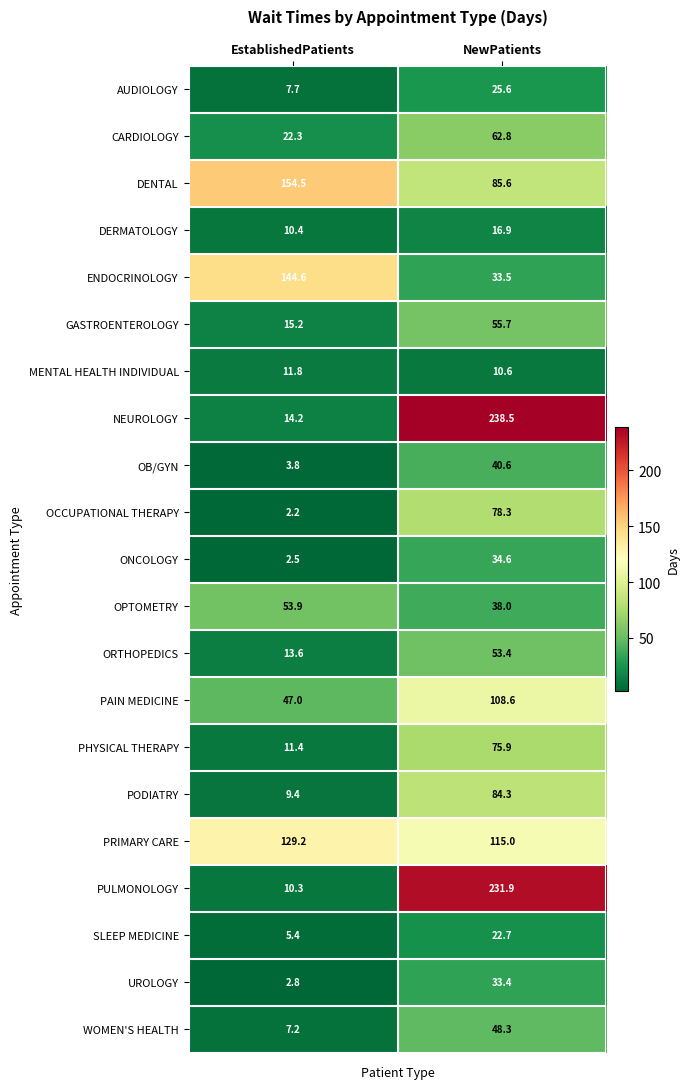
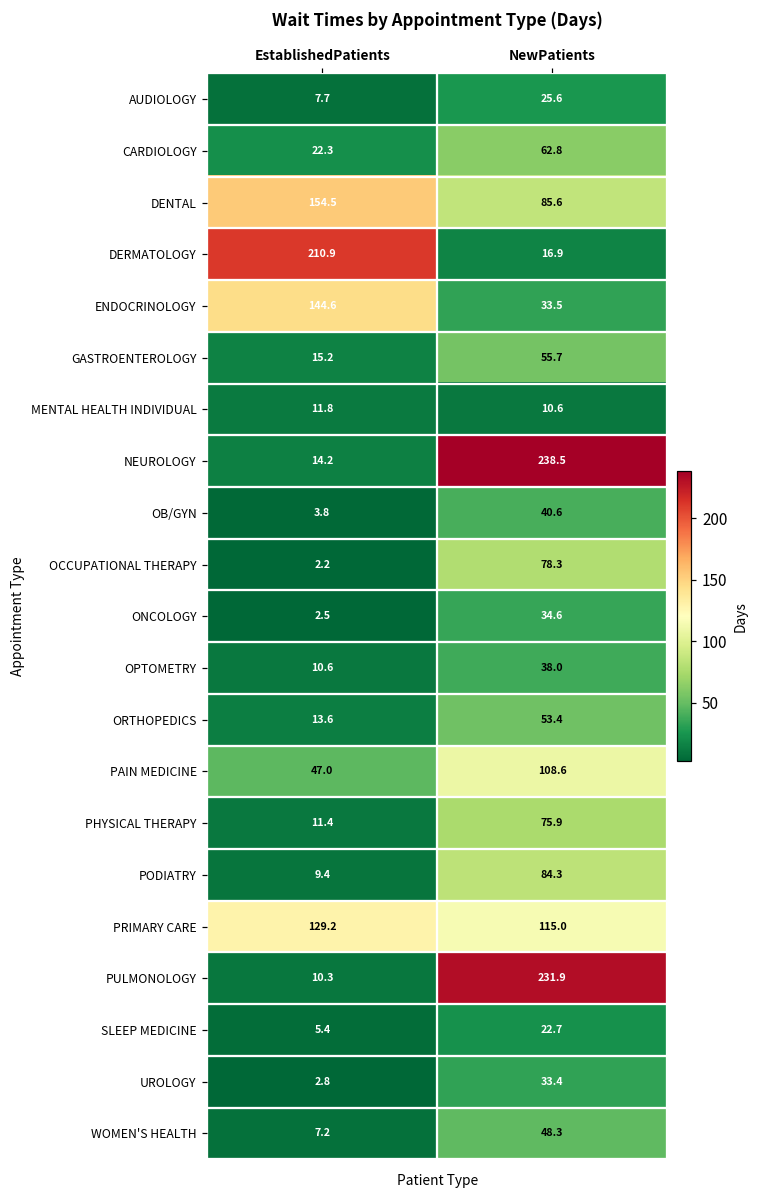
  {
    "AUDIOLOGY": {
      "EstablishedPatients": 7.7,
      "NewPatients": 25.6
    },
    "CARDIOLOGY": {
      "EstablishedPatients": 22.3,
      "NewPatients": 62.8
    },
    "DENTAL": {
      "EstablishedPatients": 154.5,
      "NewPatients": 85.6
    },
    "DERMATOLOGY": {
-     "EstablishedPatients": 10.4,
+     "EstablishedPatients": 210.9,
      "NewPatients": 16.9
    },
    "ENDOCRINOLOGY": {
      "EstablishedPatients": 144.6,
      "NewPatients": 33.5
    },
    "GASTROENTEROLOGY": {
      "EstablishedPatients": 15.2,
      "NewPatients": 55.7
    },
    "MENTAL HEALTH INDIVIDUAL": {
      "EstablishedPatients": 11.8,
      "NewPatients": 10.6
    },
    "NEUROLOGY": {
      "EstablishedPatients": 14.2,
      "NewPatients": 238.5
    },
    "OB/GYN": {
      "EstablishedPatients": 3.8,
      "NewPatients": 40.6
    },
    "OCCUPATIONAL THERAPY": {
      "EstablishedPatients": 2.2,
      "NewPatients": 78.3
    },
    "ONCOLOGY": {
      "EstablishedPatients": 2.5,
      "NewPatients": 34.6
    },
    "OPTOMETRY": {
-     "EstablishedPatients": 53.9,
+     "EstablishedPatients": 10.6,
      "NewPatients": 38.0
    },
    "ORTHOPEDICS": {
      "EstablishedPatients": 13.6,
      "NewPatients": 53.4
    },
    "PAIN MEDICINE": {
      "EstablishedPatients": 47.0,
      "NewPatients": 108.6
    },
    "PHYSICAL THERAPY": {
      "EstablishedPatients": 11.4,
      "NewPatients": 75.9
    },
    "PODIATRY": {
      "EstablishedPatients": 9.4,
      "NewPatients": 84.3
    },
    "PRIMARY CARE": {
      "EstablishedPatients": 129.2,
      "NewPatients": 115.0
    },
    "PULMONOLOGY": {
      "EstablishedPatients": 10.3,
      "NewPatients": 231.9
    },
    "SLEEP MEDICINE": {
      "EstablishedPatients": 5.4,
      "NewPatients": 22.7
    },
    "UROLOGY": {
      "EstablishedPatients": 2.8,
      "NewPatients": 33.4
    },
    "WOMEN'S HEALTH": {
      "EstablishedPatients": 7.2,
      "NewPatients": 48.3
    }
  }
